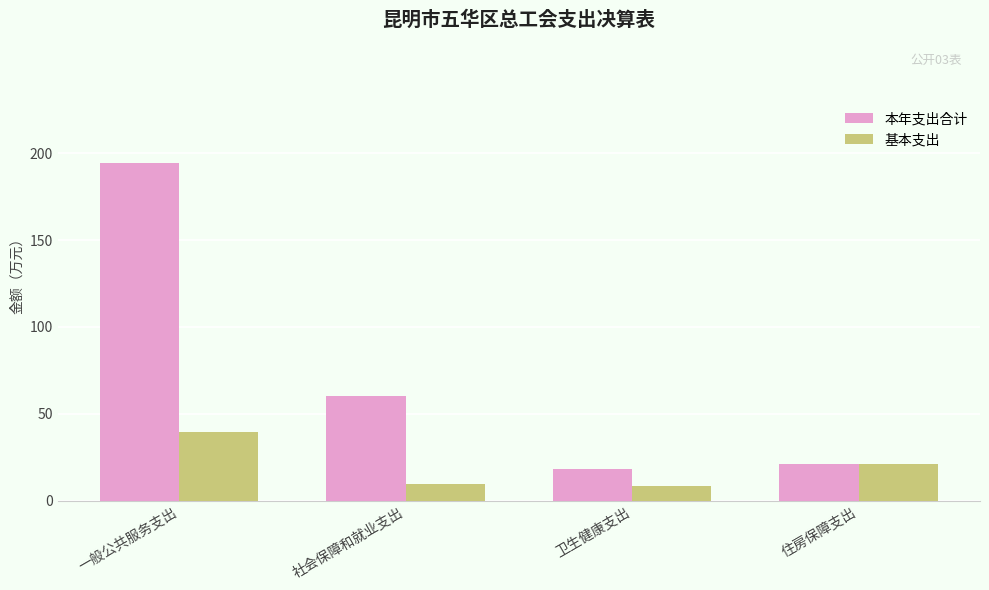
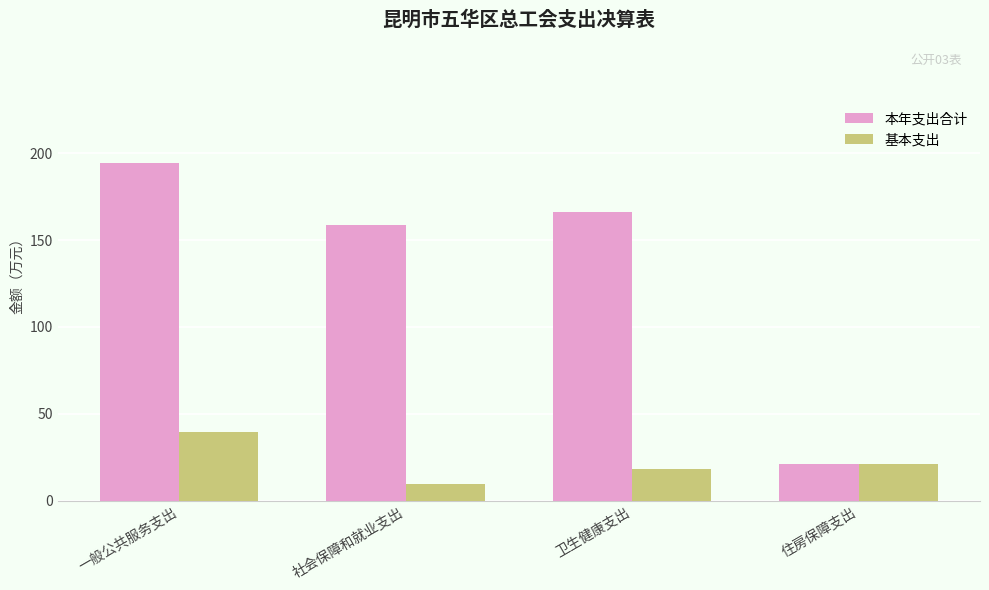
  {
    "本年支出合计": {
      "一般公共服务支出": 194,
-     "社会保障和就业支出": 60,
-     "卫生健康支出": 18,
+     "社会保障和就业支出": 159,
+     "卫生健康支出": 166,
      "住房保障支出": 21
    },
    "基本支出": {
      "一般公共服务支出": 39,
      "社会保障和就业支出": 10,
-     "卫生健康支出": 8,
+     "卫生健康支出": 18,
      "住房保障支出": 21
    }
  }
